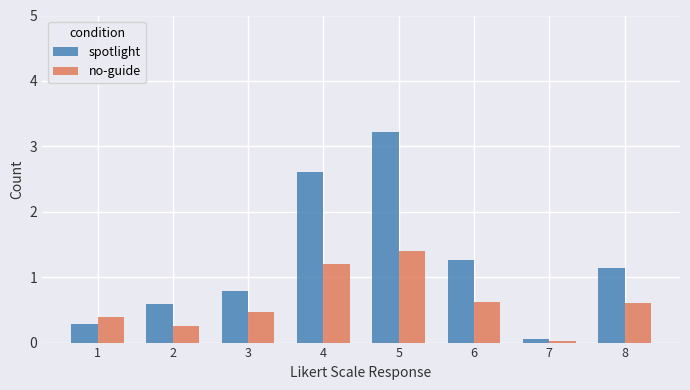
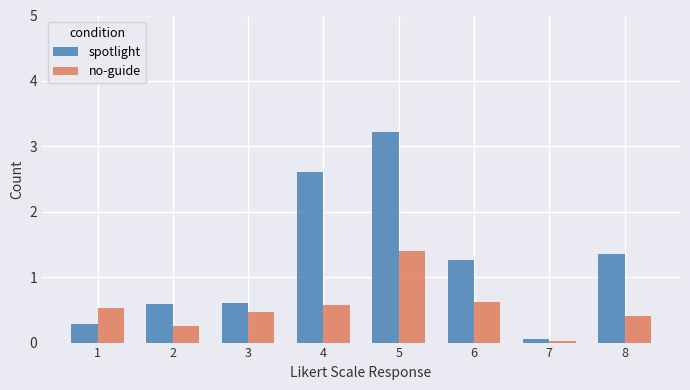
  {
    "spotlight": {
      "1": 0.3,
      "2": 0.6,
-     "3": 0.8,
+     "3": 0.6,
      "4": 2.6,
      "5": 3.2,
      "6": 1.3,
      "7": 0.0,
-     "8": 1.1
+     "8": 1.4
    },
    "no-guide": {
-     "1": 0.4,
+     "1": 0.5,
      "2": 0.3,
      "3": 0.5,
-     "4": 1.2,
+     "4": 0.6,
      "5": 1.4,
      "6": 0.6,
-     "8": 0.6
+     "8": 0.4
    }
  }
